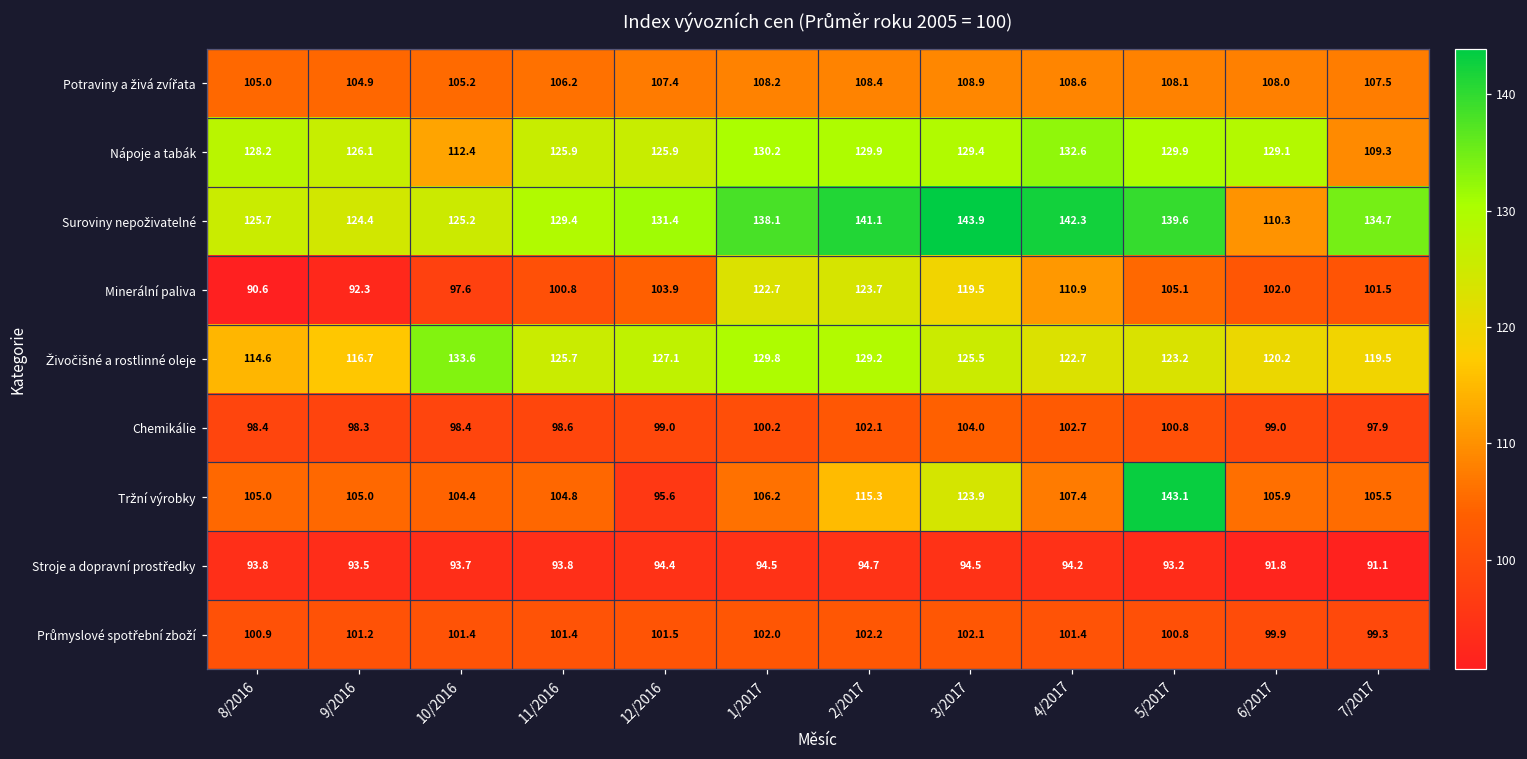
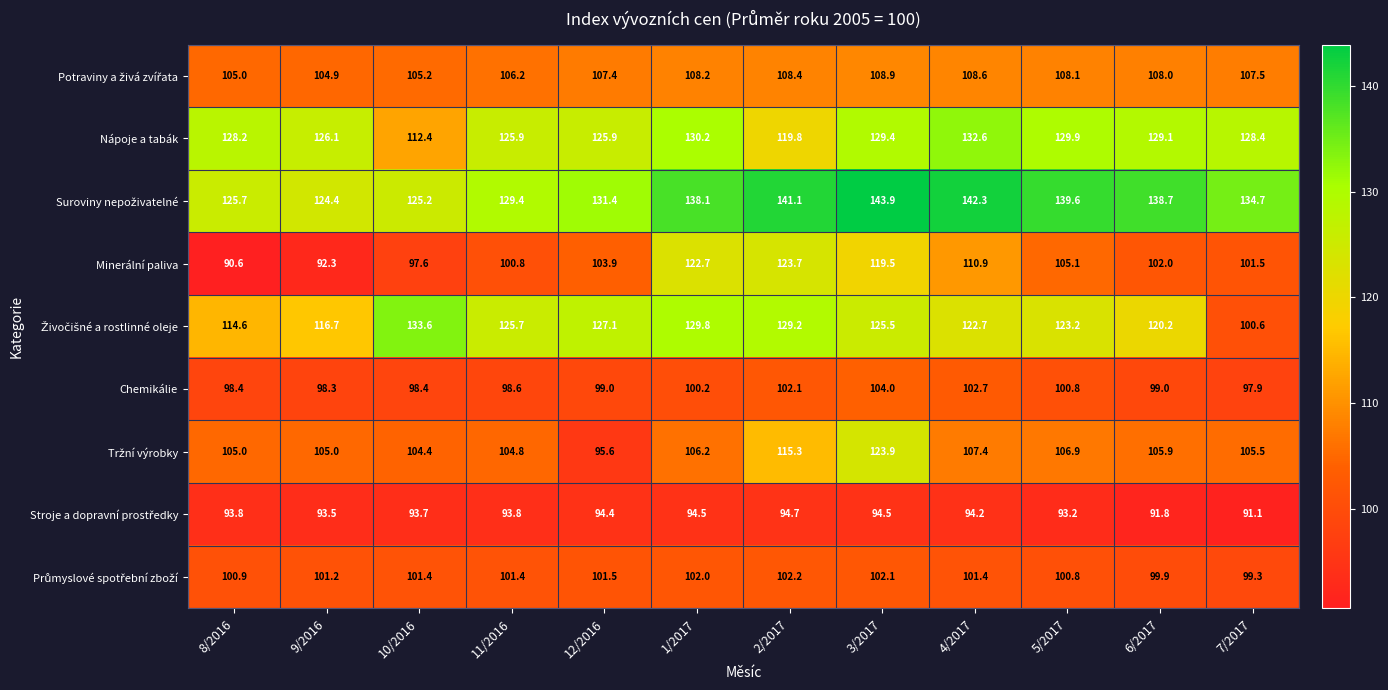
  {
    "Potraviny a živá zvířata": {
      "8/2016": 105.0,
      "9/2016": 104.9,
      "10/2016": 105.2,
      "11/2016": 106.2,
      "12/2016": 107.4,
      "1/2017": 108.2,
      "2/2017": 108.4,
      "3/2017": 108.9,
      "4/2017": 108.6,
      "5/2017": 108.1,
      "6/2017": 108.0,
      "7/2017": 107.5
    },
    "Nápoje a tabák": {
      "8/2016": 128.2,
      "9/2016": 126.1,
      "10/2016": 112.4,
      "11/2016": 125.9,
      "12/2016": 125.9,
      "1/2017": 130.2,
-     "2/2017": 129.9,
+     "2/2017": 119.8,
      "3/2017": 129.4,
      "4/2017": 132.6,
      "5/2017": 129.9,
      "6/2017": 129.1,
-     "7/2017": 109.3
+     "7/2017": 128.4
    },
    "Suroviny nepoživatelné": {
      "8/2016": 125.7,
      "9/2016": 124.4,
      "10/2016": 125.2,
      "11/2016": 129.4,
      "12/2016": 131.4,
      "1/2017": 138.1,
      "2/2017": 141.1,
      "3/2017": 143.9,
      "4/2017": 142.3,
      "5/2017": 139.6,
-     "6/2017": 110.3,
+     "6/2017": 138.7,
      "7/2017": 134.7
    },
    "Minerální paliva": {
      "8/2016": 90.6,
      "9/2016": 92.3,
      "10/2016": 97.6,
      "11/2016": 100.8,
      "12/2016": 103.9,
      "1/2017": 122.7,
      "2/2017": 123.7,
      "3/2017": 119.5,
      "4/2017": 110.9,
      "5/2017": 105.1,
      "6/2017": 102.0,
      "7/2017": 101.5
    },
    "Živočišné a rostlinné oleje": {
      "8/2016": 114.6,
      "9/2016": 116.7,
      "10/2016": 133.6,
      "11/2016": 125.7,
      "12/2016": 127.1,
      "1/2017": 129.8,
      "2/2017": 129.2,
      "3/2017": 125.5,
      "4/2017": 122.7,
      "5/2017": 123.2,
      "6/2017": 120.2,
-     "7/2017": 119.5
+     "7/2017": 100.6
    },
    "Chemikálie": {
      "8/2016": 98.4,
      "9/2016": 98.3,
      "10/2016": 98.4,
      "11/2016": 98.6,
      "12/2016": 99.0,
      "1/2017": 100.2,
      "2/2017": 102.1,
      "3/2017": 104.0,
      "4/2017": 102.7,
      "5/2017": 100.8,
      "6/2017": 99.0,
      "7/2017": 97.9
    },
    "Tržní výrobky": {
      "8/2016": 105.0,
      "9/2016": 105.0,
      "10/2016": 104.4,
      "11/2016": 104.8,
      "12/2016": 95.6,
      "1/2017": 106.2,
      "2/2017": 115.3,
      "3/2017": 123.9,
      "4/2017": 107.4,
-     "5/2017": 143.1,
+     "5/2017": 106.9,
      "6/2017": 105.9,
      "7/2017": 105.5
    },
    "Stroje a dopravní prostředky": {
      "8/2016": 93.8,
      "9/2016": 93.5,
      "10/2016": 93.7,
      "11/2016": 93.8,
      "12/2016": 94.4,
      "1/2017": 94.5,
      "2/2017": 94.7,
      "3/2017": 94.5,
      "4/2017": 94.2,
      "5/2017": 93.2,
      "6/2017": 91.8,
      "7/2017": 91.1
    },
    "Průmyslové spotřební zboží": {
      "8/2016": 100.9,
      "9/2016": 101.2,
      "10/2016": 101.4,
      "11/2016": 101.4,
      "12/2016": 101.5,
      "1/2017": 102.0,
      "2/2017": 102.2,
      "3/2017": 102.1,
      "4/2017": 101.4,
      "5/2017": 100.8,
      "6/2017": 99.9,
      "7/2017": 99.3
    }
  }
